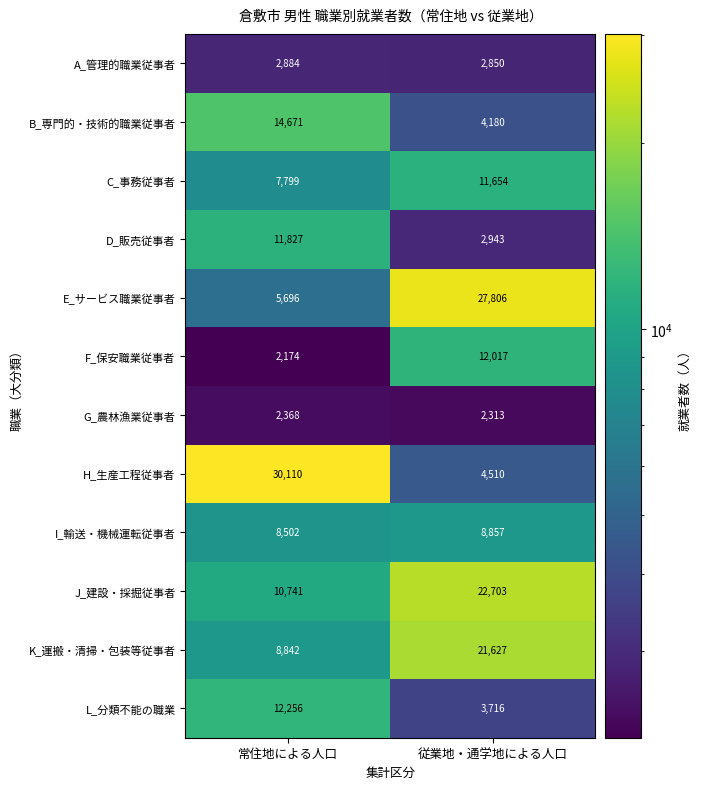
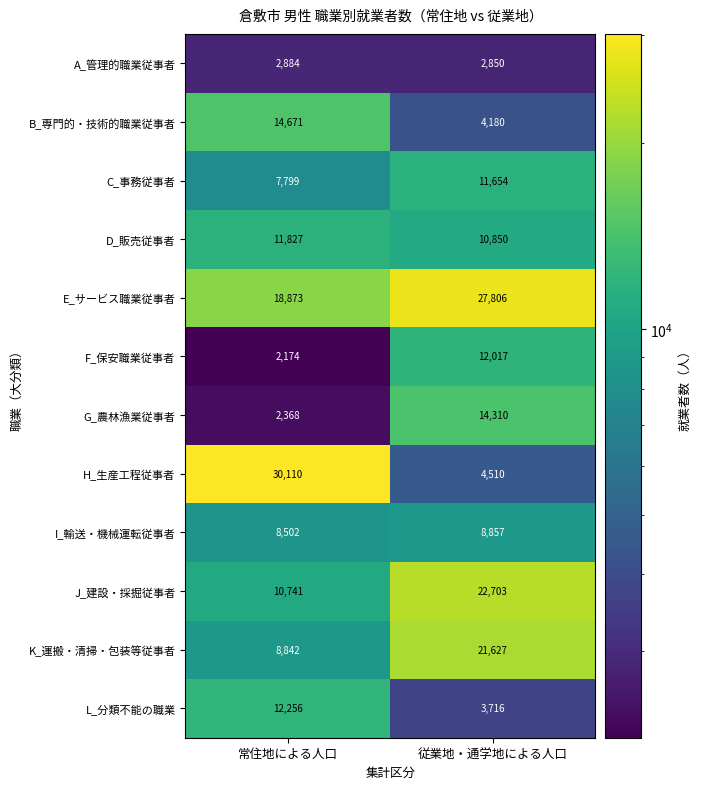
  {
    "A_管理的職業従事者": {
      "常住地による人口": "2,884",
      "従業地・通学地による人口": "2,850"
    },
    "B_専門的・技術的職業従事者": {
      "常住地による人口": "14,671",
      "従業地・通学地による人口": "4,180"
    },
    "C_事務従事者": {
      "常住地による人口": "7,799",
      "従業地・通学地による人口": "11,654"
    },
    "D_販売従事者": {
      "常住地による人口": "11,827",
-     "従業地・通学地による人口": "2,943"
+     "従業地・通学地による人口": "10,850"
    },
    "E_サービス職業従事者": {
-     "常住地による人口": "5,696",
+     "常住地による人口": "18,873",
      "従業地・通学地による人口": "27,806"
    },
    "F_保安職業従事者": {
      "常住地による人口": "2,174",
      "従業地・通学地による人口": "12,017"
    },
    "G_農林漁業従事者": {
      "常住地による人口": "2,368",
-     "従業地・通学地による人口": "2,313"
+     "従業地・通学地による人口": "14,310"
    },
    "H_生産工程従事者": {
      "常住地による人口": "30,110",
      "従業地・通学地による人口": "4,510"
    },
    "I_輸送・機械運転従事者": {
      "常住地による人口": "8,502",
      "従業地・通学地による人口": "8,857"
    },
    "J_建設・採掘従事者": {
      "常住地による人口": "10,741",
      "従業地・通学地による人口": "22,703"
    },
    "K_運搬・清掃・包装等従事者": {
      "常住地による人口": "8,842",
      "従業地・通学地による人口": "21,627"
    },
    "L_分類不能の職業": {
      "常住地による人口": "12,256",
      "従業地・通学地による人口": "3,716"
    }
  }
